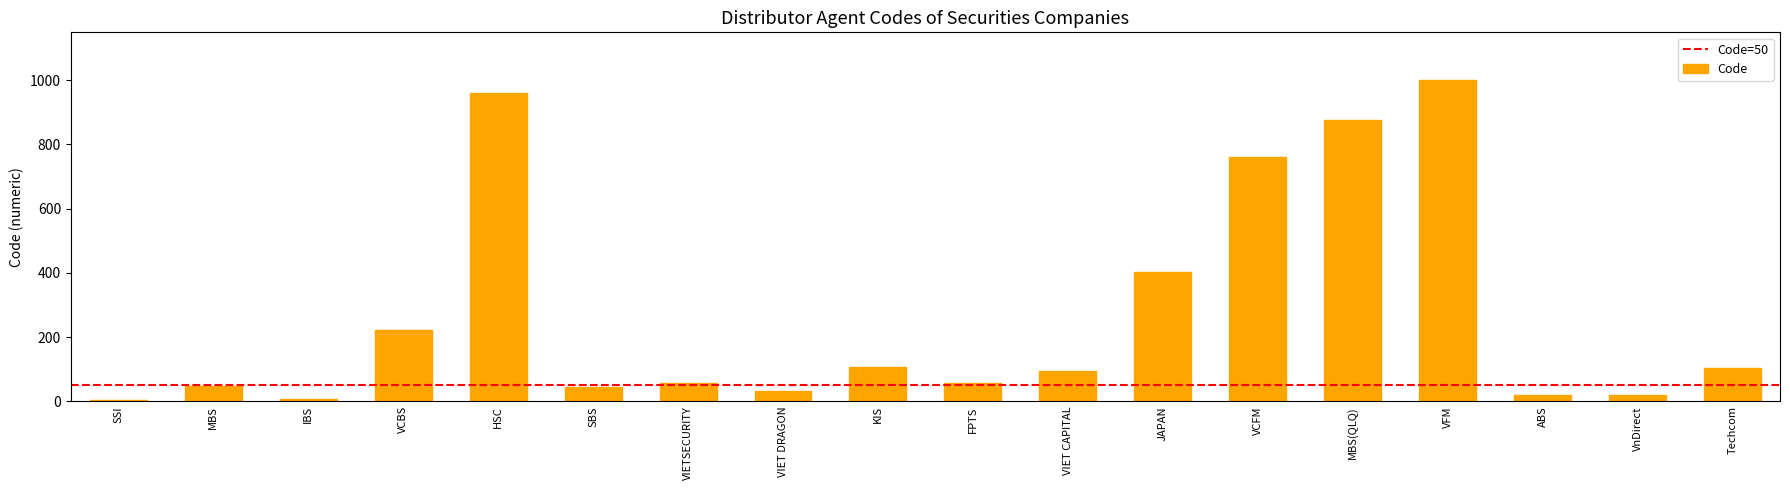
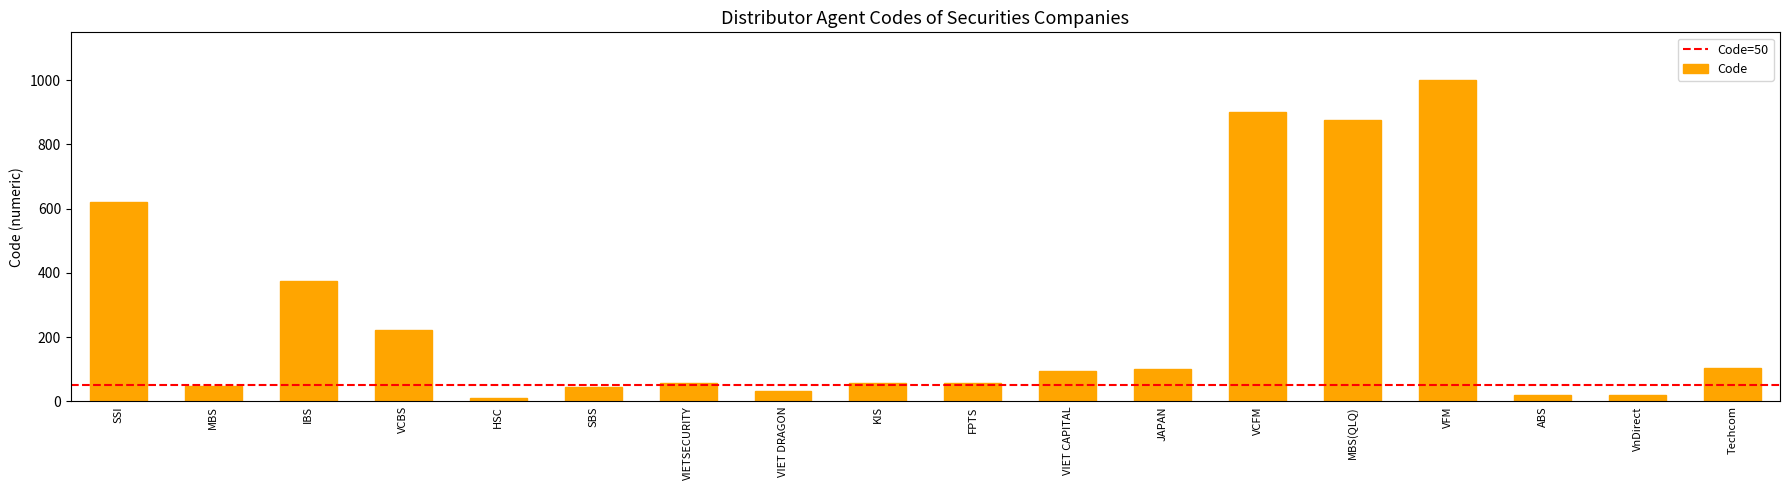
  {
-   "SSI": 0,
+   "SSI": 620,
    "MBS": 50,
-   "IBS": 10,
+   "IBS": 370,
    "VCBS": 220,
-   "HSC": 960,
+   "HSC": 10,
    "SBS": 50,
    "VIETSECURITY": 60,
    "VIET DRAGON": 30,
-   "KIS": 110,
+   "KIS": 60,
    "FPTS": 60,
    "VIET CAPITAL": 90,
-   "JAPAN": 400,
-   "VCFM": 760,
+   "JAPAN": 100,
+   "VCFM": 900,
    "MBS(QLQ)": 880,
    "VFM": 1000,
    "ABS": 20,
    "VnDirect": 20,
    "Techcom": 110
  }
